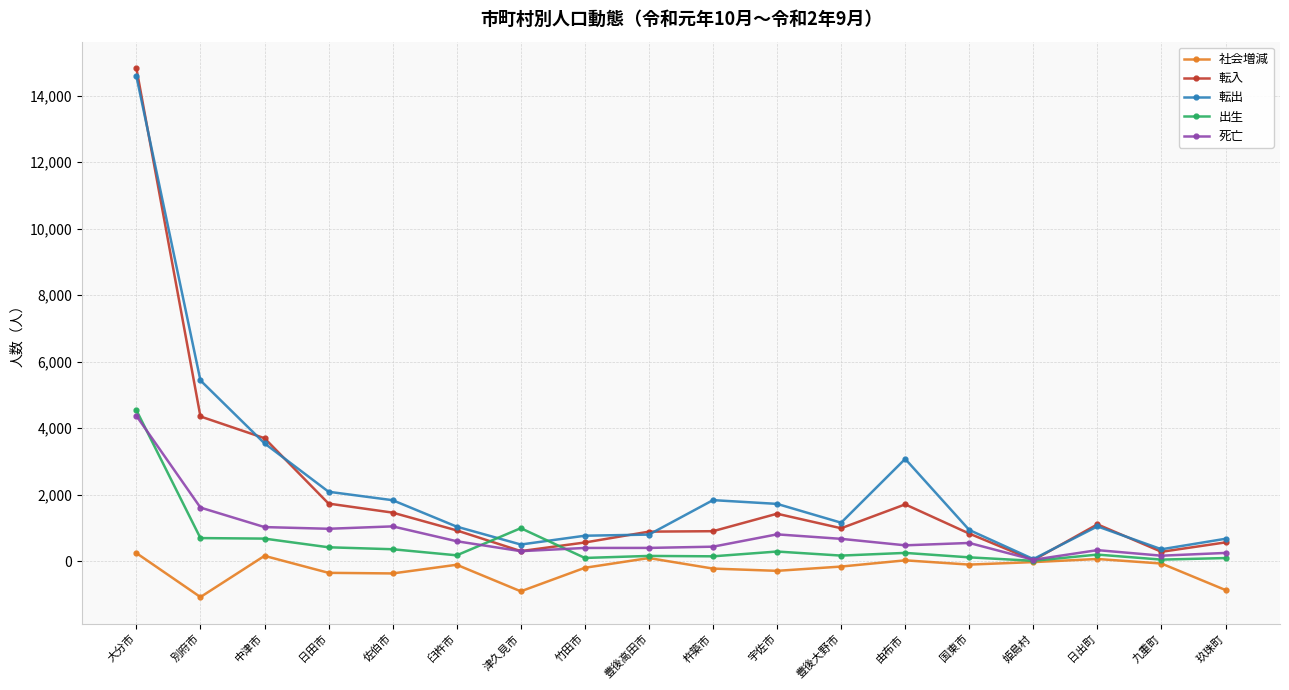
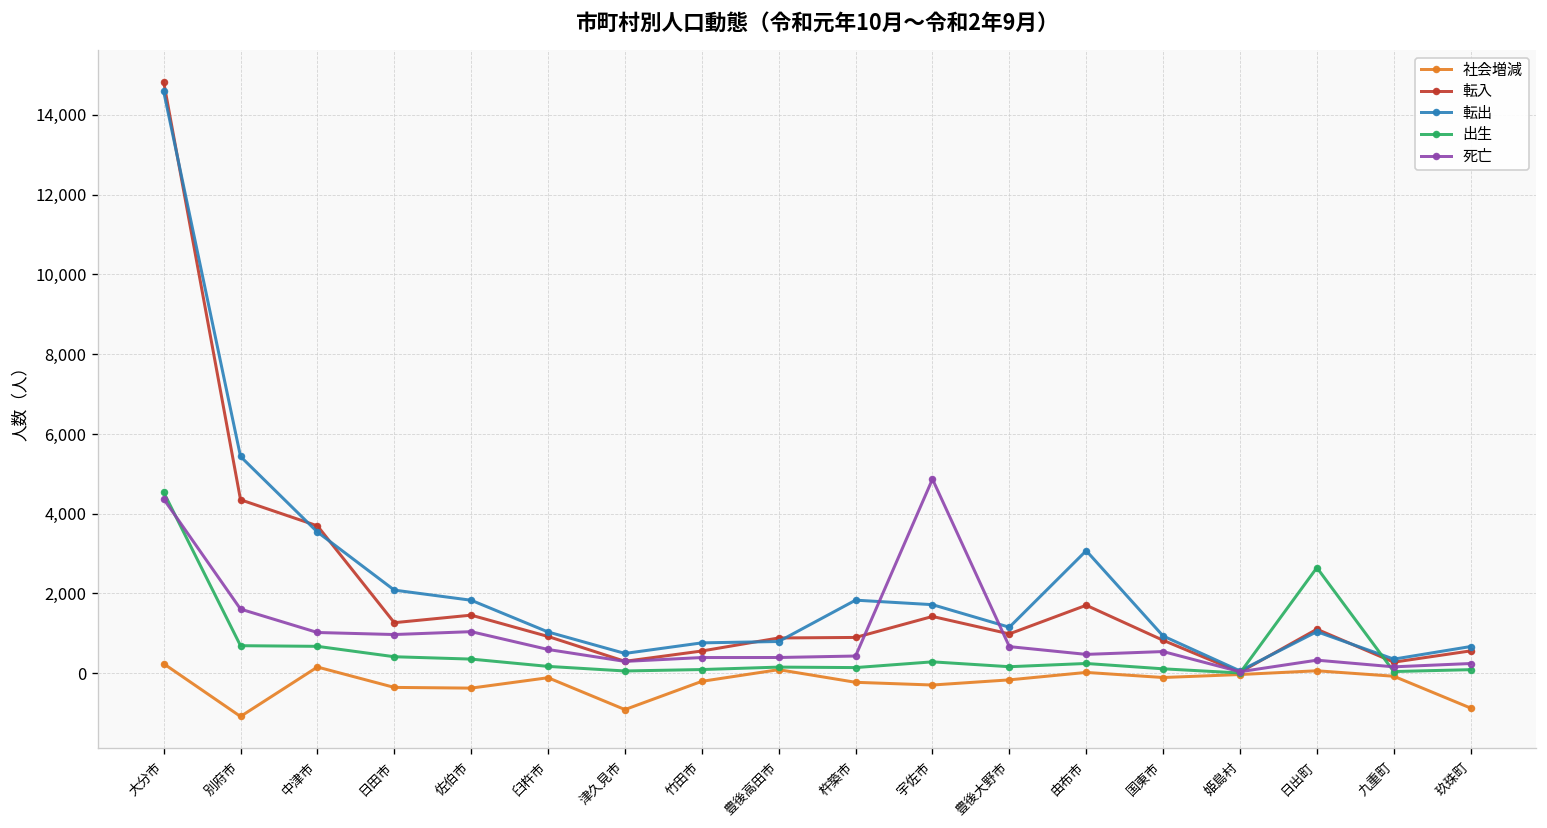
  {
    "社会増減": {
      "大分市": "200",
      "別府市": "-1,100",
      "中津市": "200",
      "日田市": "-400",
      "佐伯市": "-400",
      "臼杵市": "-100",
      "津久見市": "-900",
      "竹田市": "-200",
      "杵築市": "-200",
      "宇佐市": "-300",
      "豊後大野市": "-200",
      "由布市": "0",
      "国東市": "-100",
      "日出町": "100",
      "九重町": "-100",
      "玖珠町": "-900"
    },
    "転入": {
      "大分市": "14,800",
      "別府市": "4,400",
      "中津市": "3,700",
-     "日田市": "1,700",
+     "日田市": "1,300",
      "佐伯市": "1,500",
      "臼杵市": "900",
      "竹田市": "600",
      "豊後高田市": "900",
      "杵築市": "900",
      "宇佐市": "1,400",
      "豊後大野市": "1,000",
      "由布市": "1,700",
      "国東市": "800",
      "玖珠町": "600"
    },
    "転出": {
      "大分市": "14,600",
      "別府市": "5,400",
      "中津市": "3,500",
      "日田市": "2,100",
      "佐伯市": "1,800",
      "臼杵市": "1,000",
      "津久見市": "500",
      "竹田市": "800",
      "豊後高田市": "800",
      "杵築市": "1,800",
      "宇佐市": "1,700",
      "豊後大野市": "1,200",
      "由布市": "3,100",
      "国東市": "900",
      "玖珠町": "700"
    },
    "出生": {
      "大分市": "4,500",
      "別府市": "700",
      "中津市": "700",
      "日田市": "400",
      "佐伯市": "400",
      "臼杵市": "200",
-     "津久見市": "1,000",
+     "津久見市": "100",
      "竹田市": "100",
      "杵築市": "100",
      "宇佐市": "300",
      "豊後大野市": "200",
      "由布市": "200",
      "国東市": "100",
-     "日出町": "200",
+     "日出町": "2,600",
      "九重町": "0",
      "玖珠町": "100"
    },
    "死亡": {
      "大分市": "4,400",
      "別府市": "1,600",
      "中津市": "1,000",
      "日田市": "1,000",
      "佐伯市": "1,000",
      "臼杵市": "600",
      "竹田市": "400",
      "豊後高田市": "400",
      "杵築市": "400",
-     "宇佐市": "800",
+     "宇佐市": "4,900",
      "豊後大野市": "700",
      "由布市": "500",
      "国東市": "500",
      "日出町": "300",
      "九重町": "200",
      "玖珠町": "200"
    }
  }
